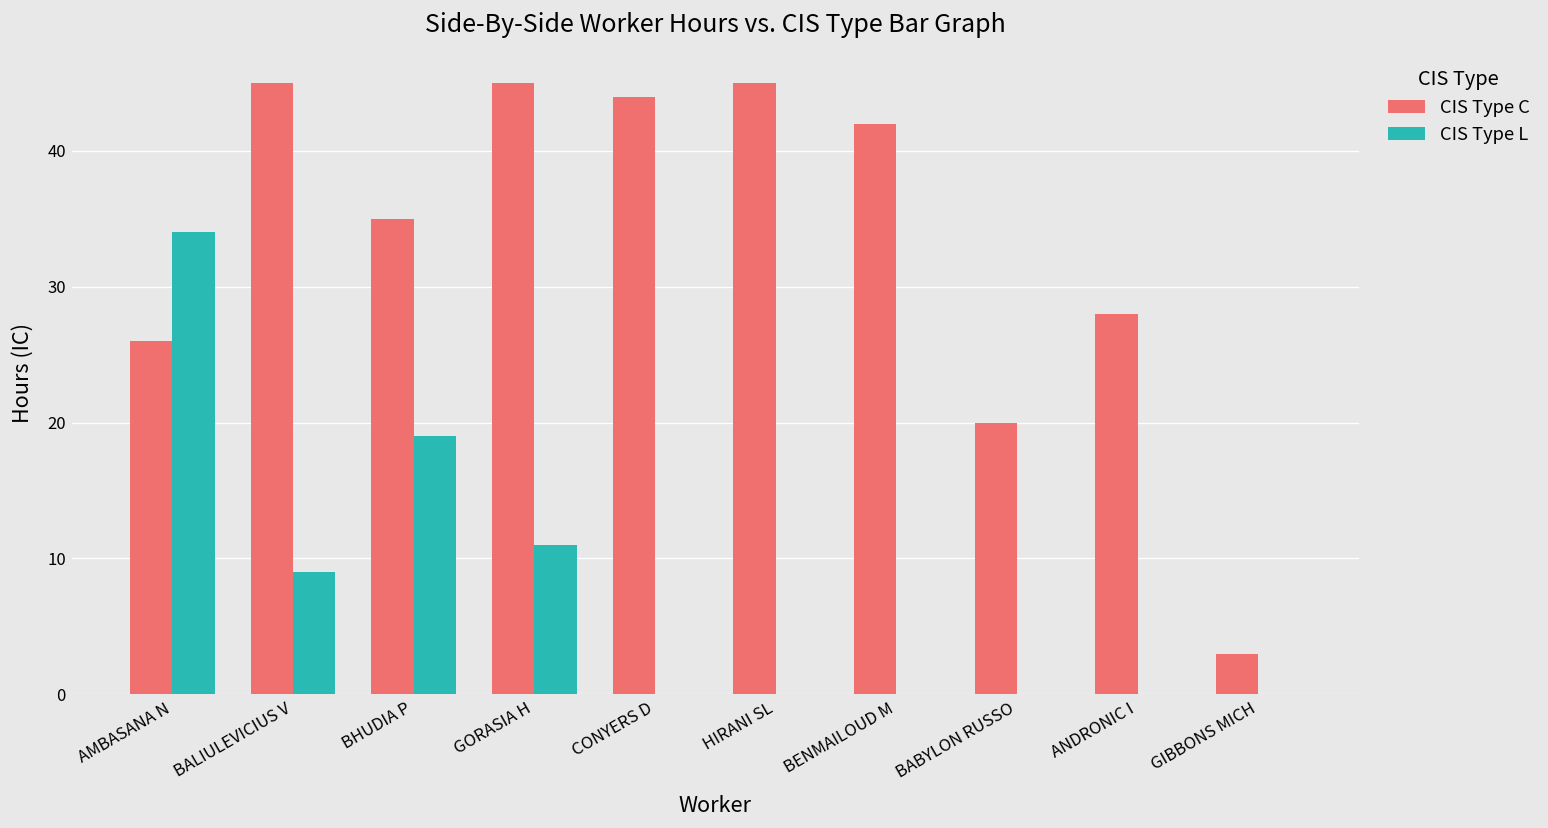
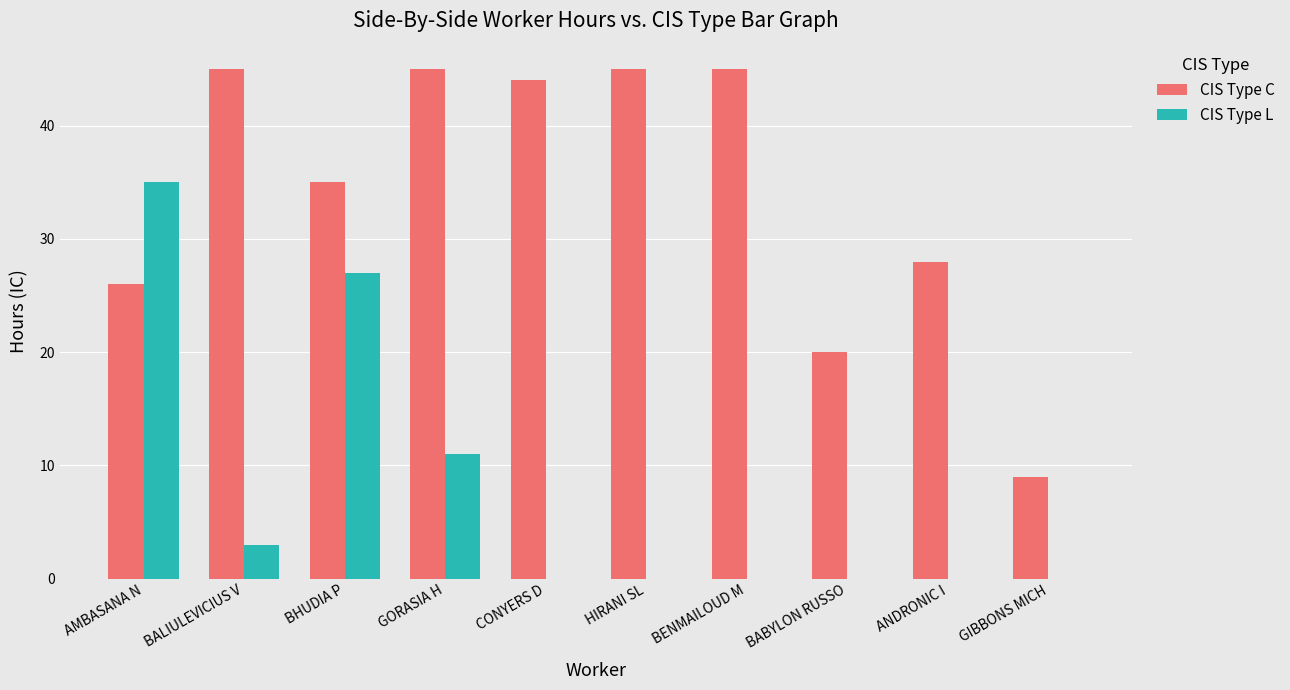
  {
    "CIS Type C": {
      "AMBASANA N": 26,
      "BALIULEVICIUS V": 45,
      "BHUDIA P": 35,
      "GORASIA H": 45,
      "CONYERS D": 44,
      "HIRANI SL": 45,
-     "BENMAILOUD M": 42,
+     "BENMAILOUD M": 45,
      "BABYLON RUSSO": 20,
      "ANDRONIC I": 28,
-     "GIBBONS MICH": 3
+     "GIBBONS MICH": 9
    },
    "CIS Type L": {
-     "AMBASANA N": 34,
-     "BALIULEVICIUS V": 9,
-     "BHUDIA P": 19,
+     "AMBASANA N": 35,
+     "BALIULEVICIUS V": 3,
+     "BHUDIA P": 27,
      "GORASIA H": 11,
      "CONYERS D": 0,
      "HIRANI SL": 0,
      "BENMAILOUD M": 0,
      "BABYLON RUSSO": 0,
      "ANDRONIC I": 0,
      "GIBBONS MICH": 0
    }
  }
